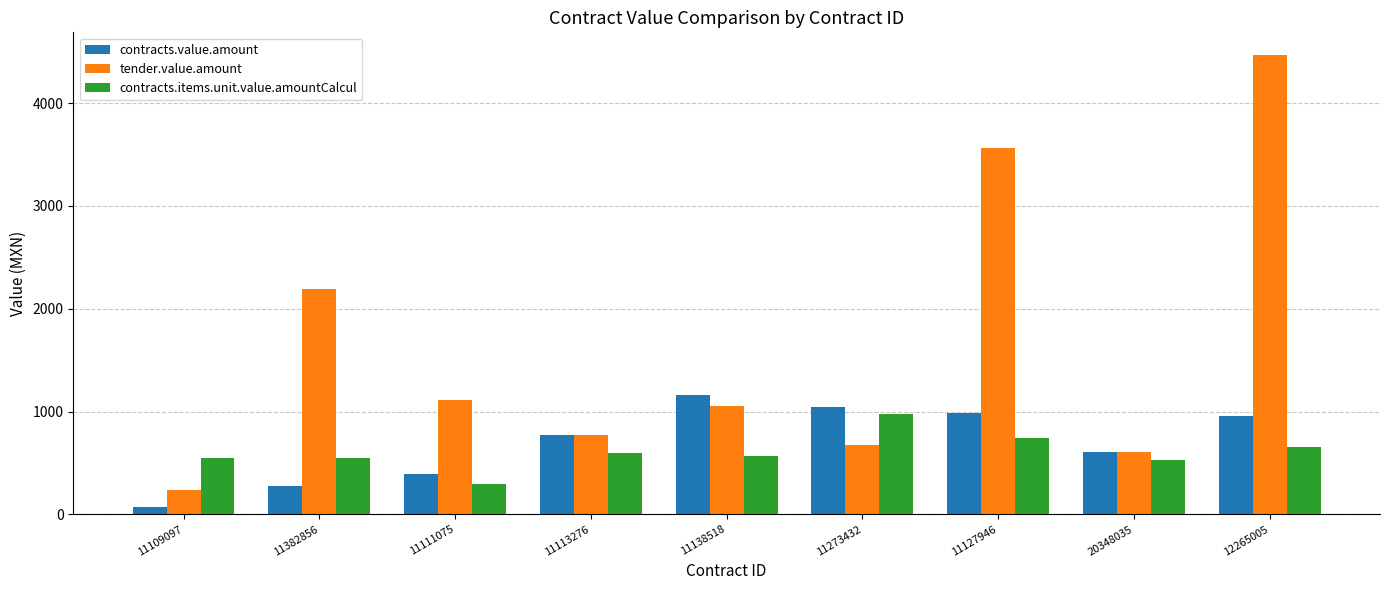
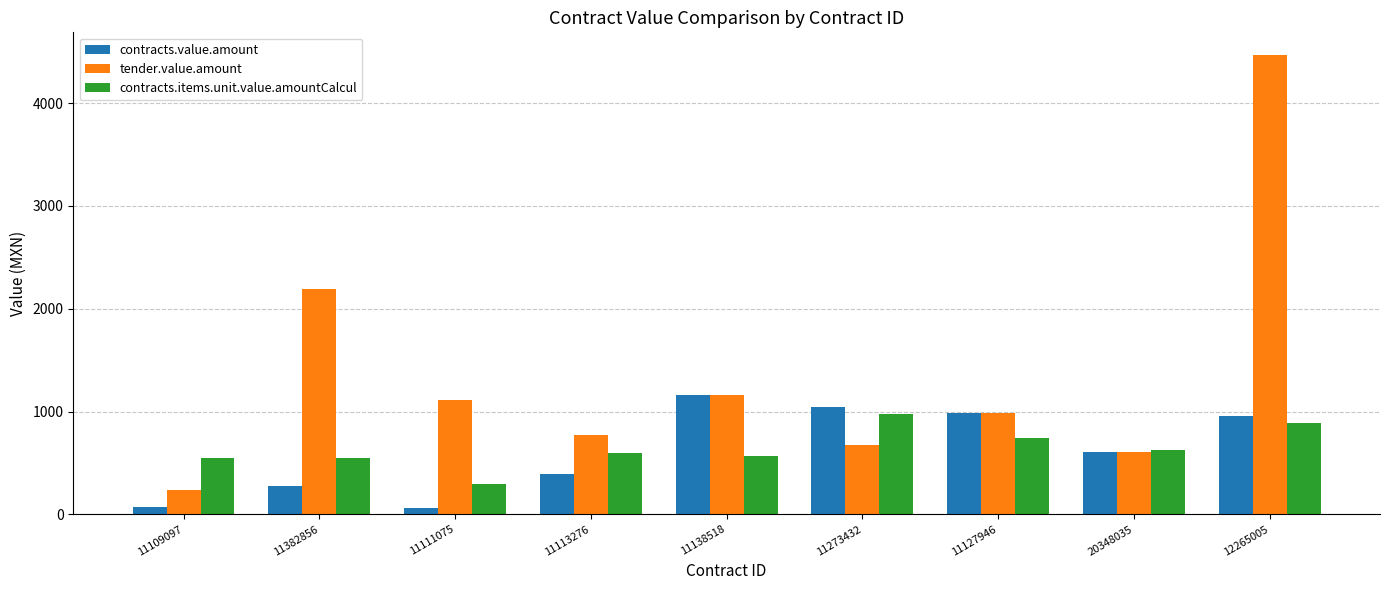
  {
    "contracts.value.amount": {
      "11109097": 70,
      "11382856": 280,
-     "11111075": 390,
-     "11113276": 770,
+     "11111075": 60,
+     "11113276": 390,
      "11138518": 1160,
      "11273432": 1040,
      "11127946": 990,
      "20348035": 610,
      "12265005": 950
    },
    "tender.value.amount": {
      "11109097": 230,
      "11382856": 2190,
      "11111075": 1110,
      "11113276": 770,
-     "11138518": 1060,
+     "11138518": 1160,
      "11273432": 680,
-     "11127946": 3560,
+     "11127946": 990,
      "20348035": 610,
      "12265005": 4470
    },
    "contracts.items.unit.value.amountCalcul": {
      "11109097": 550,
      "11382856": 550,
      "11111075": 300,
      "11113276": 590,
      "11138518": 570,
      "11273432": 970,
      "11127946": 740,
-     "20348035": 530,
-     "12265005": 650
+     "20348035": 630,
+     "12265005": 890
    }
  }
